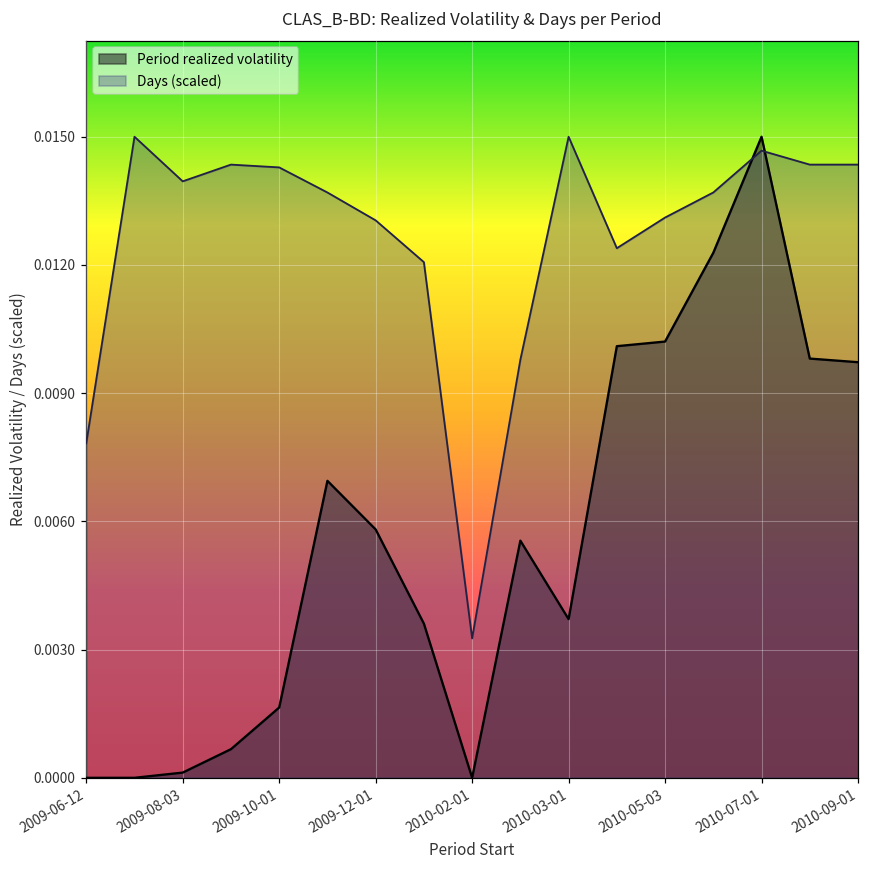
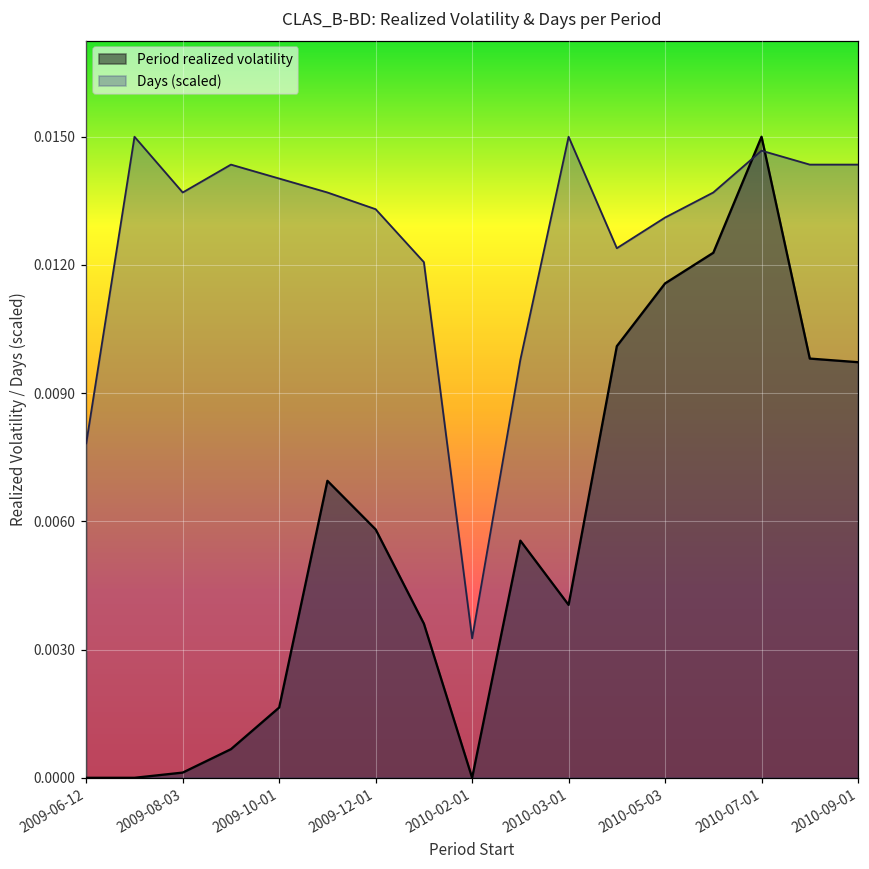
  {
    "Period realized volatility": {
      "2009-06-12": 0.0000,
      "2009-08-03": 0.0001,
      "2009-10-01": 0.0016,
      "2009-12-01": 0.0058,
      "2010-02-01": 0.0000,
-     "2010-03-01": 0.0037,
-     "2010-05-03": 0.0102,
+     "2010-03-01": 0.0040,
+     "2010-05-03": 0.0115,
      "2010-07-01": 0.0150,
      "2010-09-01": 0.0097
    },
    "Days (scaled)": {
      "2009-06-12": 0.0078,
-     "2009-08-03": 0.0139,
-     "2009-10-01": 0.0142,
-     "2009-12-01": 0.0130,
+     "2009-08-03": 0.0137,
+     "2009-10-01": 0.0140,
+     "2009-12-01": 0.0133,
      "2010-02-01": 0.0033,
      "2010-03-01": 0.0150,
      "2010-05-03": 0.0131,
      "2010-07-01": 0.0146,
      "2010-09-01": 0.0143
    }
  }
